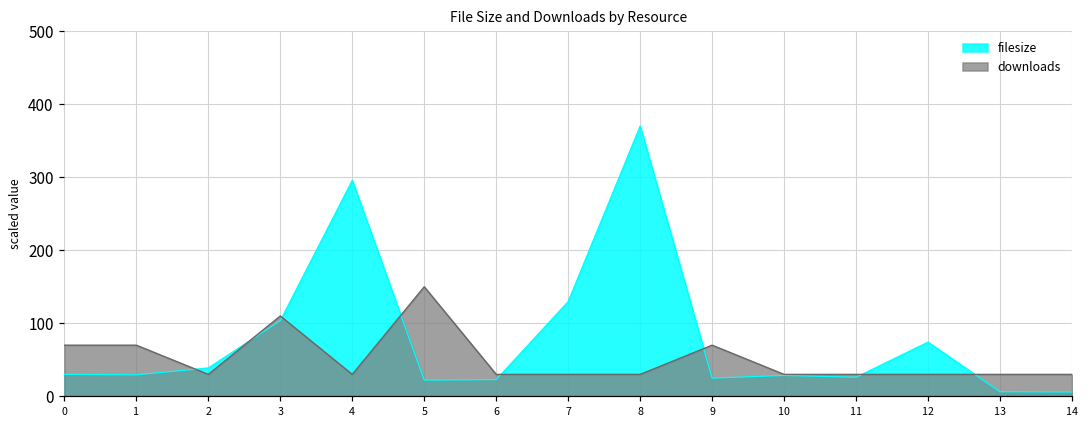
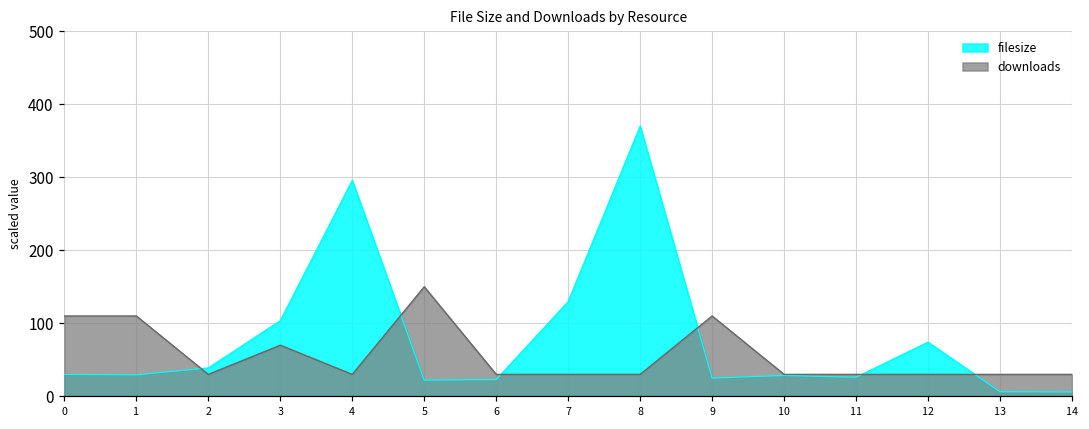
  {
    "filesize": {
      "0": 30,
      "1": 30,
      "2": 40,
      "3": 100,
      "4": 300,
      "5": 20,
      "6": 20,
      "7": 130,
      "8": 370,
      "9": 20,
      "11": 30,
      "12": 70,
      "13": 10,
      "14": 10
    },
    "downloads": {
-     "0": 70,
-     "1": 70,
+     "0": 110,
+     "1": 110,
      "2": 30,
-     "3": 110,
+     "3": 70,
      "4": 30,
      "5": 150,
      "6": 30,
      "7": 30,
      "8": 30,
-     "9": 70,
+     "9": 110,
      "11": 30,
      "12": 30,
      "13": 30,
      "14": 30
    }
  }
